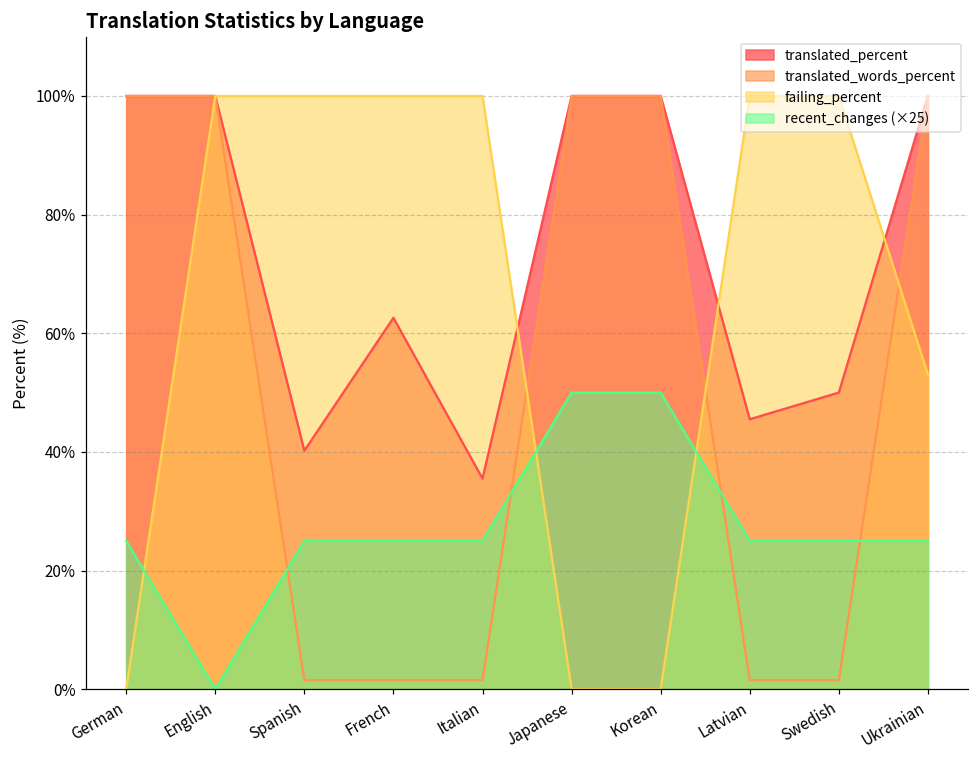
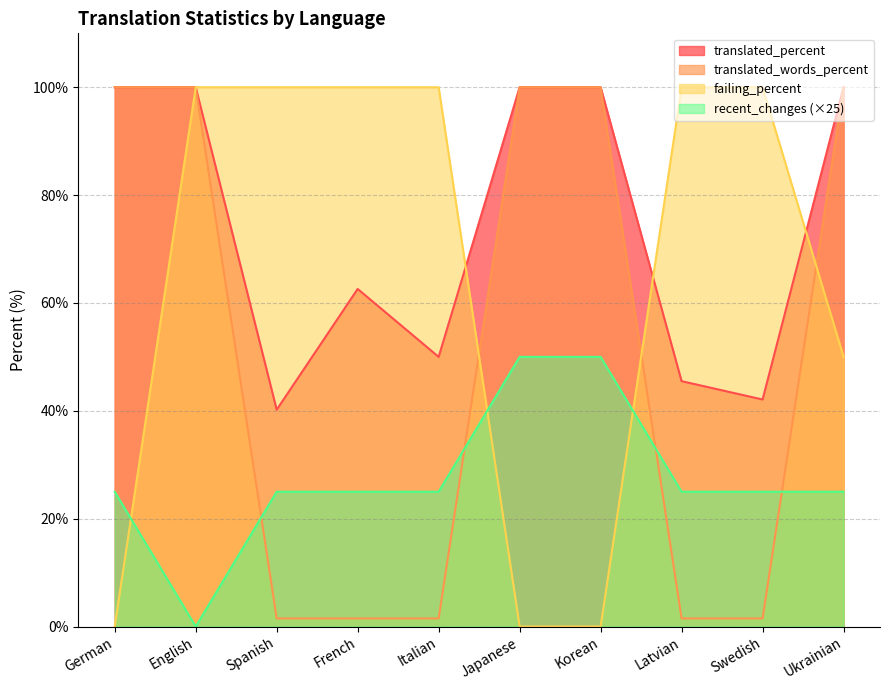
  {
    "translated_percent": {
      "Spanish": "40%",
      "French": "63%",
-     "Italian": "36%",
+     "Italian": "50%",
      "Latvian": "46%",
-     "Swedish": "50%"
+     "Swedish": "42%"
    },
    "translated_words_percent": {
      "Spanish": "2%",
      "French": "2%",
      "Italian": "2%",
      "Latvian": "2%",
      "Swedish": "2%"
    },
    "failing_percent": {
      "German": "0%",
      "Spanish": "100%",
      "French": "100%",
      "Italian": "100%",
      "Japanese": "0%",
      "Korean": "0%",
-     "Ukrainian": "53%"
+     "Ukrainian": "50%"
    },
    "recent_changes (×25)": {
      "German": "25%",
      "English": "0%",
      "Spanish": "25%",
      "French": "25%",
      "Italian": "25%",
      "Japanese": "50%",
      "Korean": "50%",
      "Latvian": "25%",
      "Swedish": "25%",
      "Ukrainian": "25%"
    }
  }
